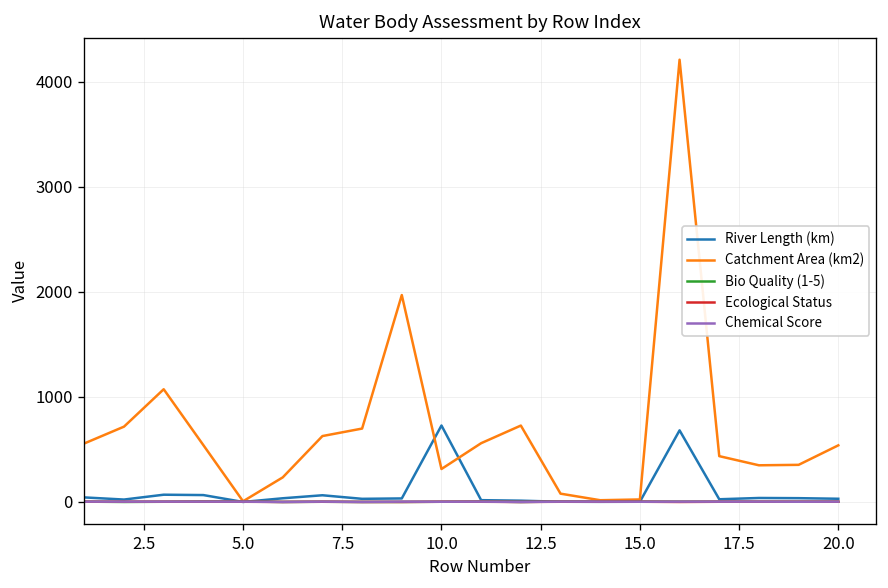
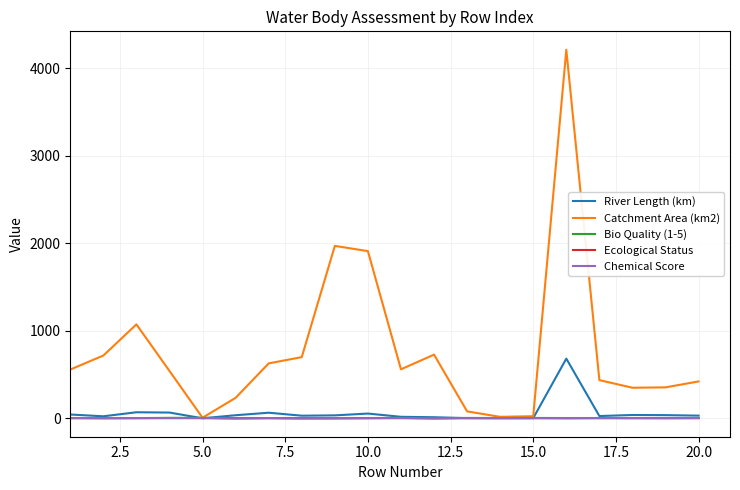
  {
    "River Length (km)": {
-     "10.0": 700
+     "10.0": 100
    },
    "Catchment Area (km2)": {
-     "10.0": 300,
-     "20.0": 500
+     "10.0": 1900,
+     "20.0": 400
    },
    "Chemical Score": {
      "10.0": 0
    }
  }
